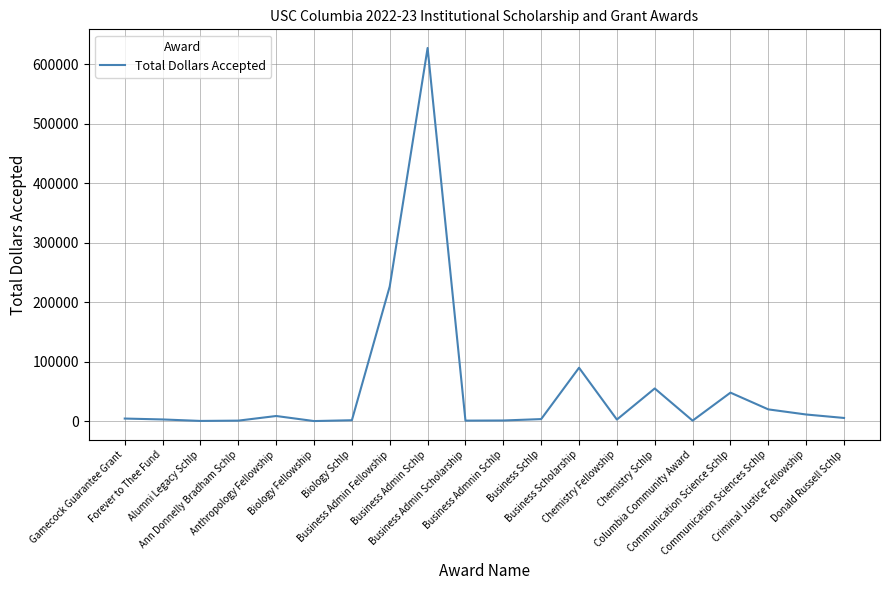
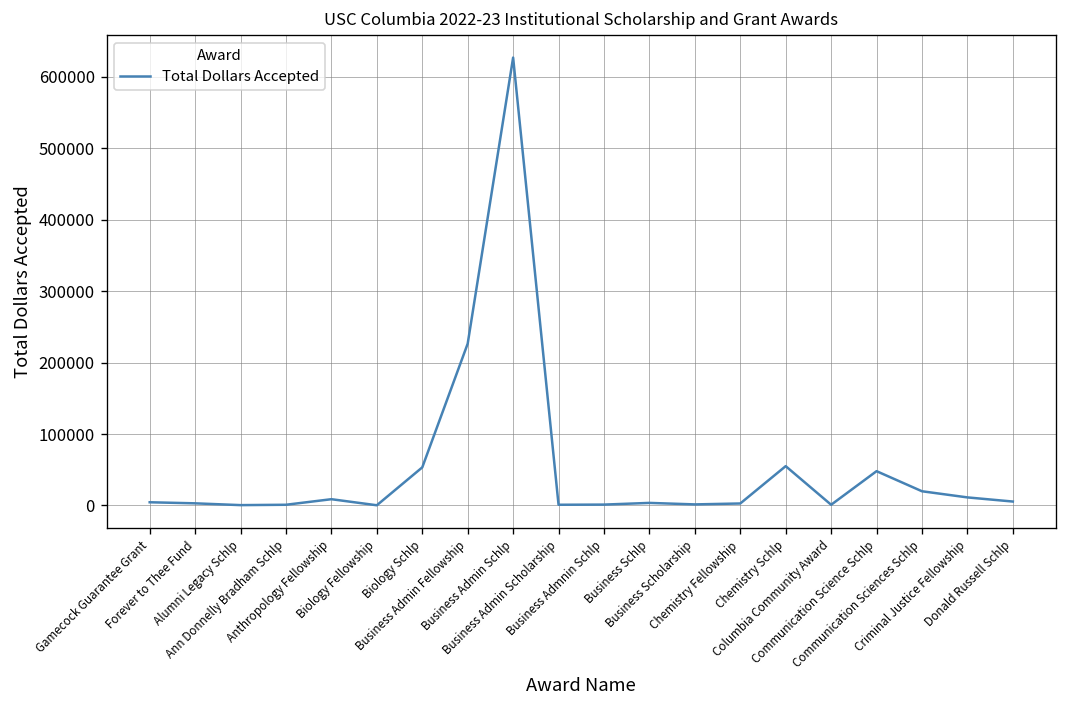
  {
    "Gamecock Guarantee Grant": 0,
    "Forever to Thee Fund": 0,
    "Alumni Legacy Schlp": 0,
    "Ann Donnelly Bradham Schlp": 0,
    "Anthropology Fellowship": 10000,
    "Biology Fellowship": 0,
-   "Biology Schlp": 0,
+   "Biology Schlp": 50000,
    "Business Admin Fellowship": 230000,
    "Business Admin Schlp": 630000,
    "Business Admin Scholarship": 0,
    "Business Admnin Schlp": 0,
    "Business Schlp": 0,
-   "Business Scholarship": 90000,
+   "Business Scholarship": 0,
    "Chemistry Fellowship": 0,
    "Chemistry Schlp": 60000,
    "Columbia Community Award": 0,
    "Communication Science Schlp": 50000,
    "Communication Sciences Schlp": 20000,
    "Criminal Justice Fellowship": 10000,
    "Donald Russell Schlp": 10000
  }
